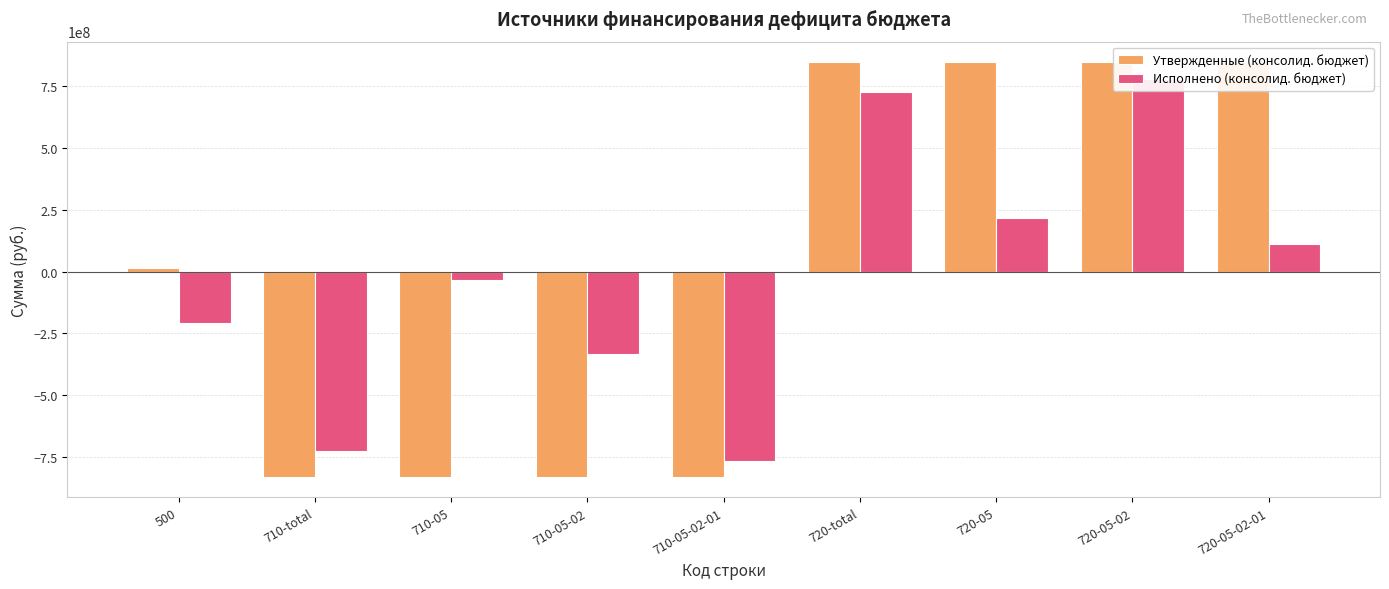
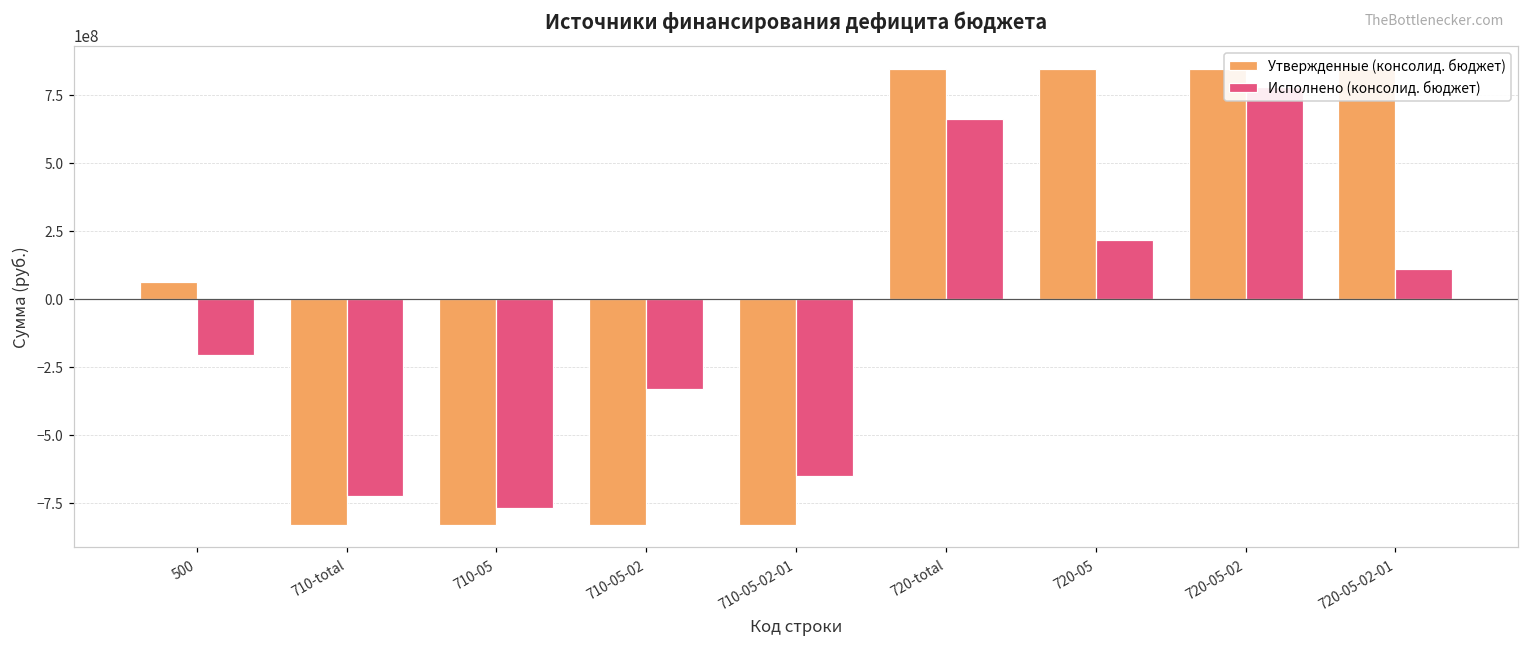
  {
    "Утвержденные (консолид. бюджет)": {
-     "500": 20000000,
+     "500": 60000000,
      "710-total": -830000000,
      "710-05": -830000000,
      "710-05-02": -830000000,
      "710-05-02-01": -830000000,
      "720-total": 850000000,
      "720-05": 850000000,
      "720-05-02": 850000000
    },
    "Исполнено (консолид. бюджет)": {
      "500": -210000000,
      "710-total": -730000000,
-     "710-05": -30000000,
+     "710-05": -770000000,
      "710-05-02": -330000000,
-     "710-05-02-01": -770000000,
-     "720-total": 730000000,
+     "710-05-02-01": -650000000,
+     "720-total": 660000000,
      "720-05": 220000000,
      "720-05-02-01": 110000000
    }
  }
